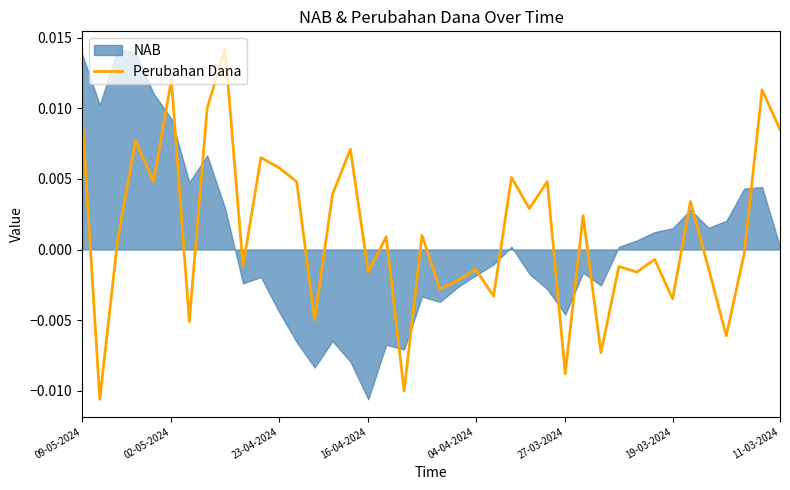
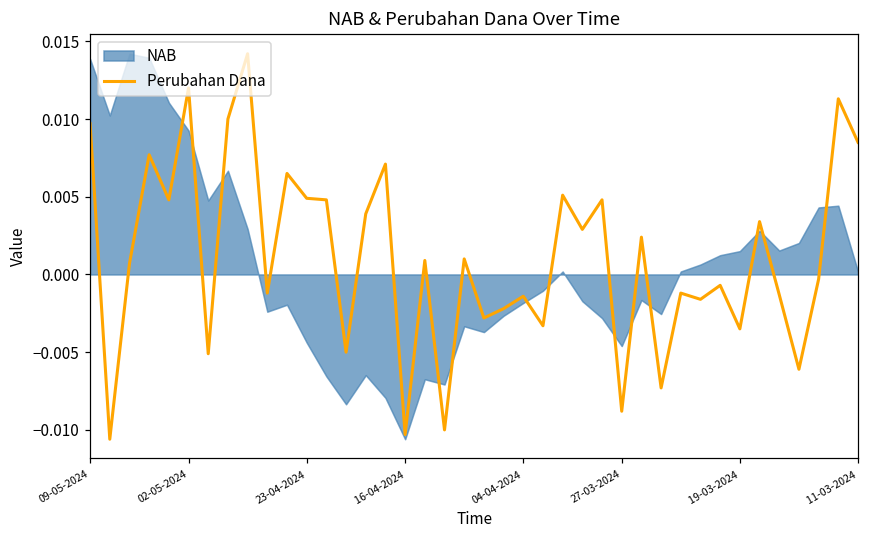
  {
    "Perubahan Dana": {
      "09-05-2024": 0.0097,
-     "23-04-2024": 0.0058,
-     "16-04-2024": -0.0016,
+     "23-04-2024": 0.0049,
+     "16-04-2024": -0.0103,
      "04-04-2024": -0.0014,
      "27-03-2024": -0.0088,
      "19-03-2024": -0.0035,
      "11-03-2024": 0.0085
    },
    "NAB": {
      "09-05-2024": 0.0139,
      "02-05-2024": 0.0093,
      "19-03-2024": 0.0015,
      "11-03-2024": 0.0002
    }
  }
